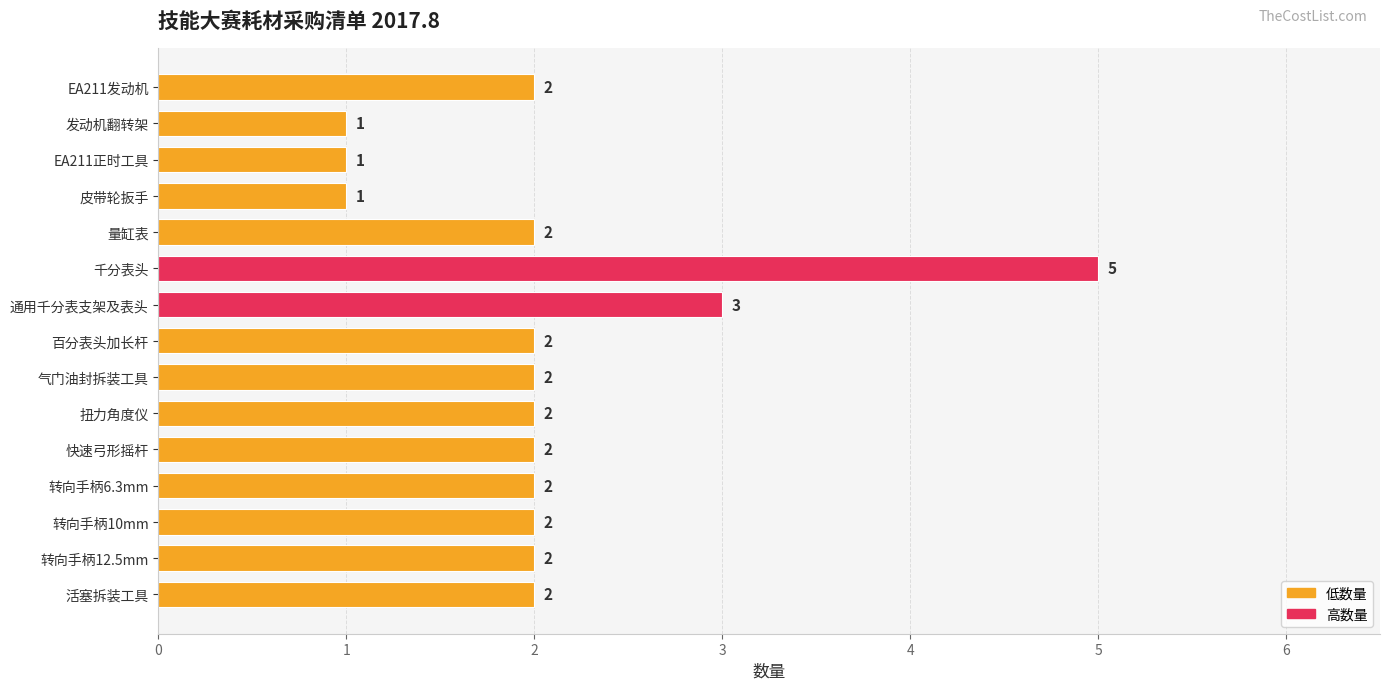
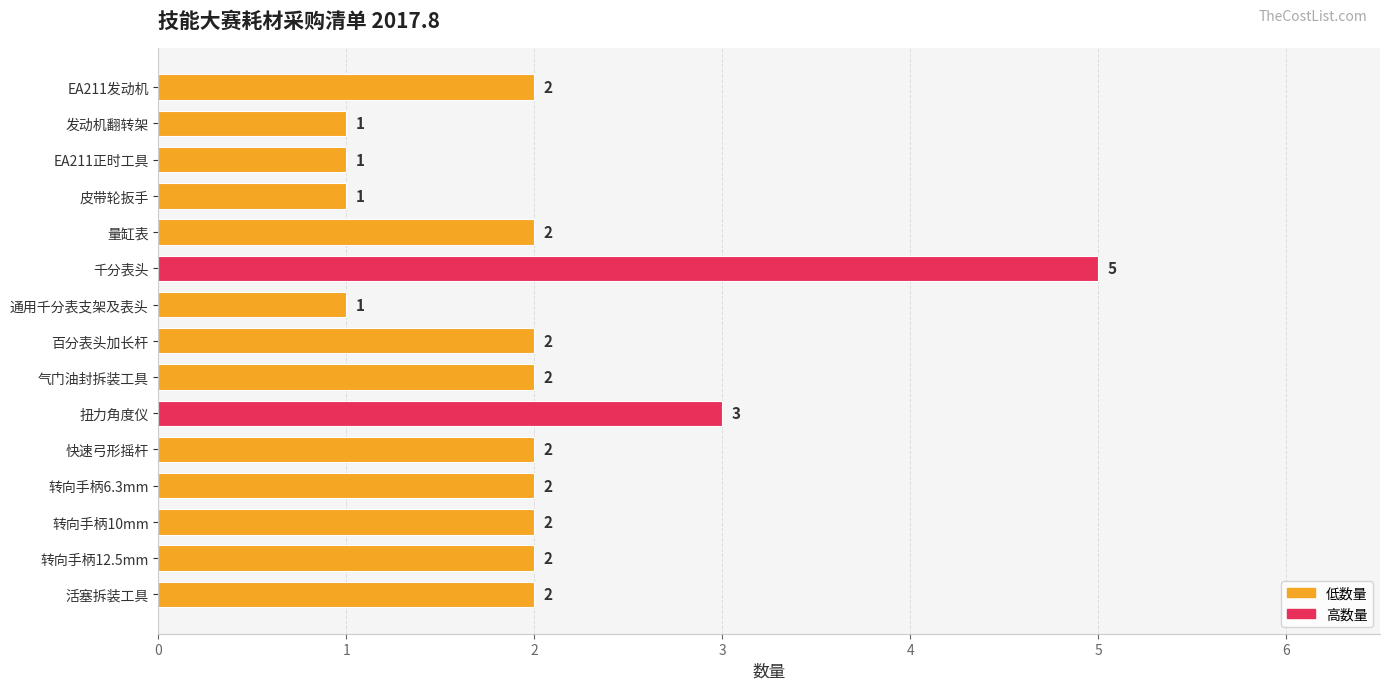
  {
    "EA211发动机": 2,
    "发动机翻转架": 1,
    "EA211正时工具": 1,
    "皮带轮扳手": 1,
    "量缸表": 2,
    "千分表头": 5,
-   "通用千分表支架及表头": 3,
+   "通用千分表支架及表头": 1,
    "百分表头加长杆": 2,
    "气门油封拆装工具": 2,
-   "扭力角度仪": 2,
+   "扭力角度仪": 3,
    "快速弓形摇杆": 2,
    "转向手柄6.3mm": 2,
    "转向手柄10mm": 2,
    "转向手柄12.5mm": 2,
    "活塞拆装工具": 2
  }
